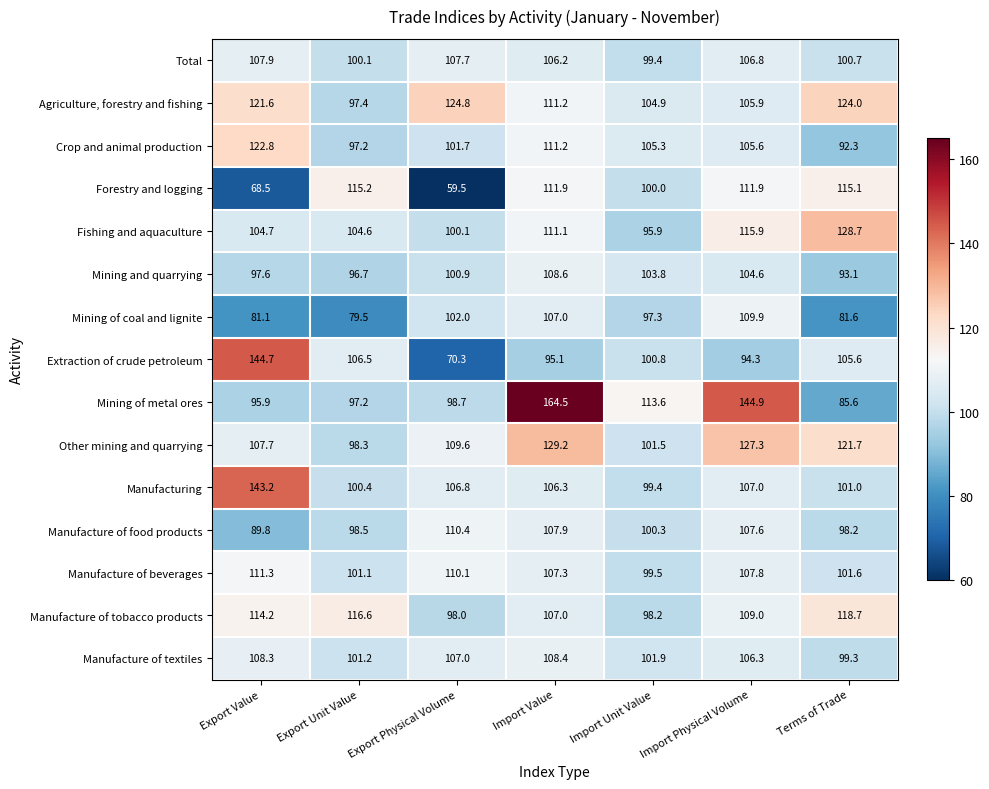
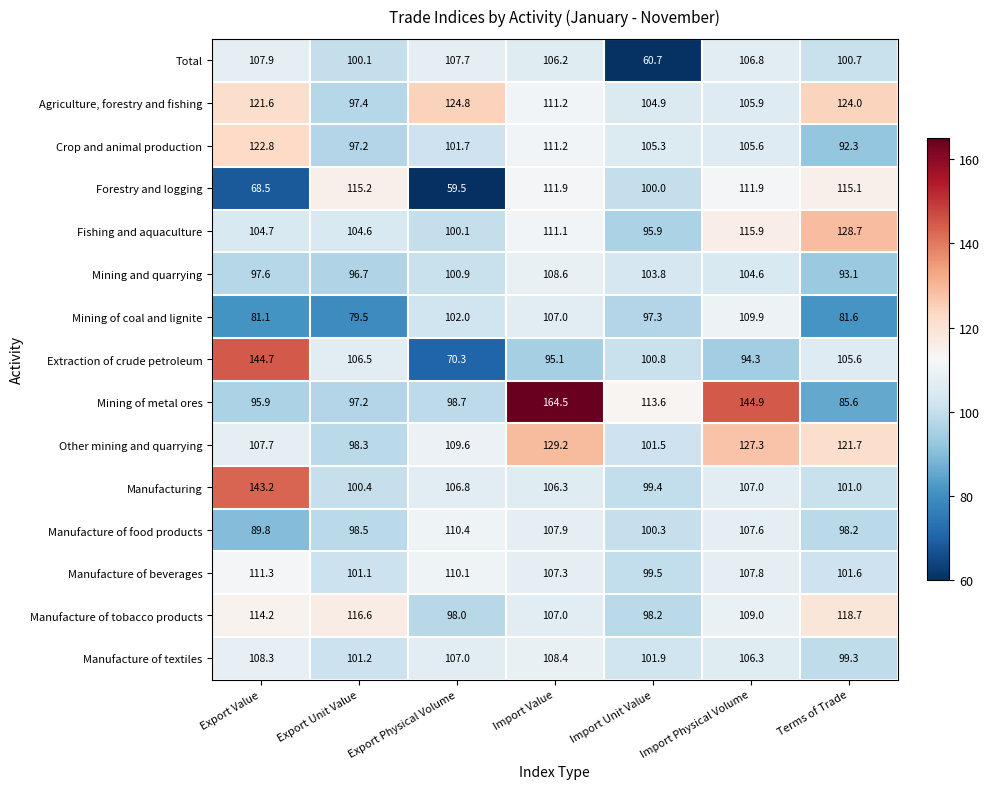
  {
    "Total": {
      "Export Value": 107.9,
      "Export Unit Value": 100.1,
      "Export Physical Volume": 107.7,
      "Import Value": 106.2,
-     "Import Unit Value": 99.4,
+     "Import Unit Value": 60.7,
      "Import Physical Volume": 106.8,
      "Terms of Trade": 100.7
    },
    "Agriculture, forestry and fishing": {
      "Export Value": 121.6,
      "Export Unit Value": 97.4,
      "Export Physical Volume": 124.8,
      "Import Value": 111.2,
      "Import Unit Value": 104.9,
      "Import Physical Volume": 105.9,
      "Terms of Trade": 124.0
    },
    "Crop and animal production": {
      "Export Value": 122.8,
      "Export Unit Value": 97.2,
      "Export Physical Volume": 101.7,
      "Import Value": 111.2,
      "Import Unit Value": 105.3,
      "Import Physical Volume": 105.6,
      "Terms of Trade": 92.3
    },
    "Forestry and logging": {
      "Export Value": 68.5,
      "Export Unit Value": 115.2,
      "Export Physical Volume": 59.5,
      "Import Value": 111.9,
      "Import Unit Value": 100.0,
      "Import Physical Volume": 111.9,
      "Terms of Trade": 115.1
    },
    "Fishing and aquaculture": {
      "Export Value": 104.7,
      "Export Unit Value": 104.6,
      "Export Physical Volume": 100.1,
      "Import Value": 111.1,
      "Import Unit Value": 95.9,
      "Import Physical Volume": 115.9,
      "Terms of Trade": 128.7
    },
    "Mining and quarrying": {
      "Export Value": 97.6,
      "Export Unit Value": 96.7,
      "Export Physical Volume": 100.9,
      "Import Value": 108.6,
      "Import Unit Value": 103.8,
      "Import Physical Volume": 104.6,
      "Terms of Trade": 93.1
    },
    "Mining of coal and lignite": {
      "Export Value": 81.1,
      "Export Unit Value": 79.5,
      "Export Physical Volume": 102.0,
      "Import Value": 107.0,
      "Import Unit Value": 97.3,
      "Import Physical Volume": 109.9,
      "Terms of Trade": 81.6
    },
    "Extraction of crude petroleum": {
      "Export Value": 144.7,
      "Export Unit Value": 106.5,
      "Export Physical Volume": 70.3,
      "Import Value": 95.1,
      "Import Unit Value": 100.8,
      "Import Physical Volume": 94.3,
      "Terms of Trade": 105.6
    },
    "Mining of metal ores": {
      "Export Value": 95.9,
      "Export Unit Value": 97.2,
      "Export Physical Volume": 98.7,
      "Import Value": 164.5,
      "Import Unit Value": 113.6,
      "Import Physical Volume": 144.9,
      "Terms of Trade": 85.6
    },
    "Other mining and quarrying": {
      "Export Value": 107.7,
      "Export Unit Value": 98.3,
      "Export Physical Volume": 109.6,
      "Import Value": 129.2,
      "Import Unit Value": 101.5,
      "Import Physical Volume": 127.3,
      "Terms of Trade": 121.7
    },
    "Manufacturing": {
      "Export Value": 143.2,
      "Export Unit Value": 100.4,
      "Export Physical Volume": 106.8,
      "Import Value": 106.3,
      "Import Unit Value": 99.4,
      "Import Physical Volume": 107.0,
      "Terms of Trade": 101.0
    },
    "Manufacture of food products": {
      "Export Value": 89.8,
      "Export Unit Value": 98.5,
      "Export Physical Volume": 110.4,
      "Import Value": 107.9,
      "Import Unit Value": 100.3,
      "Import Physical Volume": 107.6,
      "Terms of Trade": 98.2
    },
    "Manufacture of beverages": {
      "Export Value": 111.3,
      "Export Unit Value": 101.1,
      "Export Physical Volume": 110.1,
      "Import Value": 107.3,
      "Import Unit Value": 99.5,
      "Import Physical Volume": 107.8,
      "Terms of Trade": 101.6
    },
    "Manufacture of tobacco products": {
      "Export Value": 114.2,
      "Export Unit Value": 116.6,
      "Export Physical Volume": 98.0,
      "Import Value": 107.0,
      "Import Unit Value": 98.2,
      "Import Physical Volume": 109.0,
      "Terms of Trade": 118.7
    },
    "Manufacture of textiles": {
      "Export Value": 108.3,
      "Export Unit Value": 101.2,
      "Export Physical Volume": 107.0,
      "Import Value": 108.4,
      "Import Unit Value": 101.9,
      "Import Physical Volume": 106.3,
      "Terms of Trade": 99.3
    }
  }
